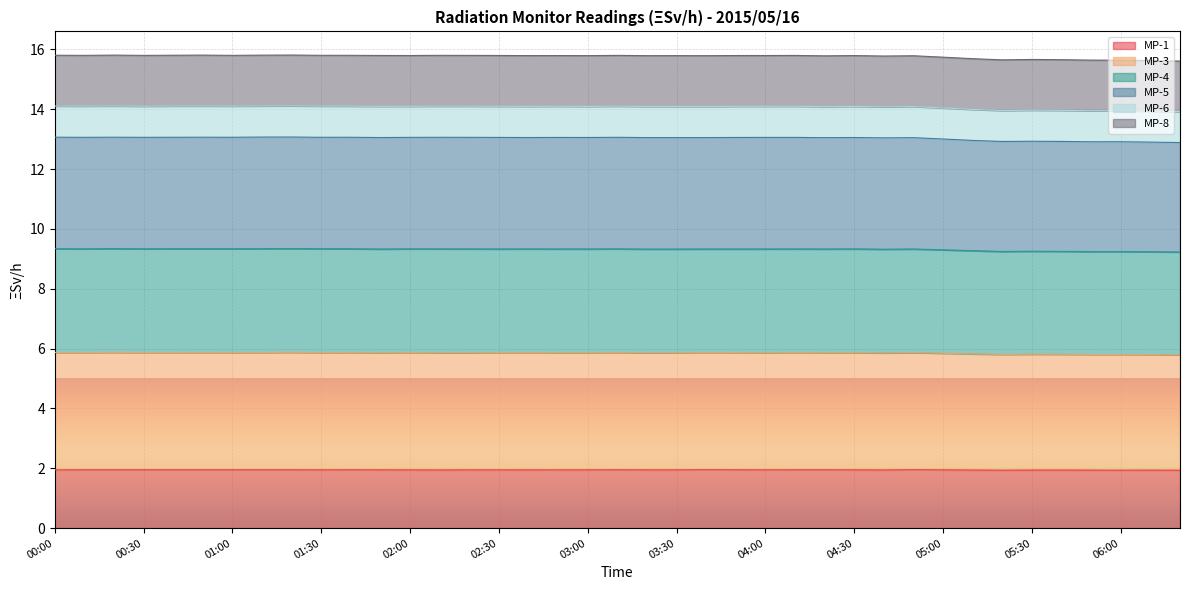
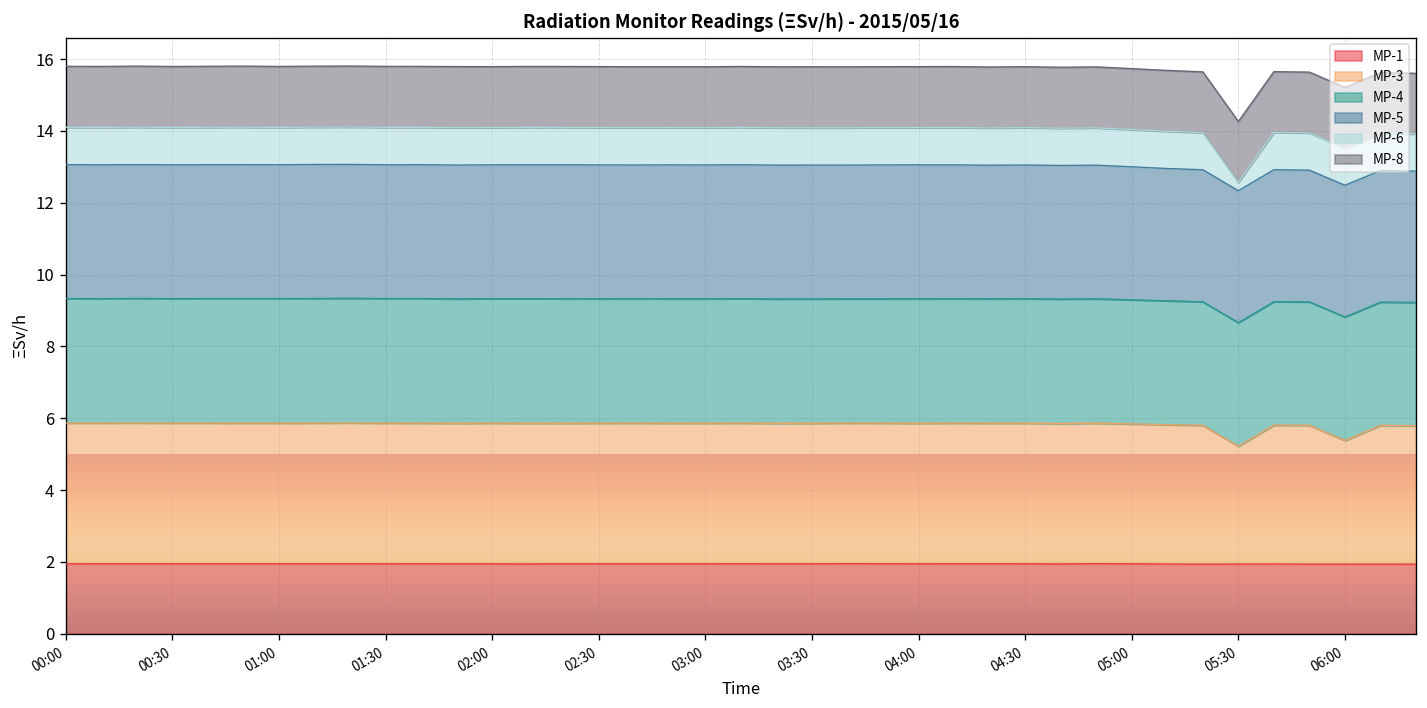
  {
    "MP-1": {
      "00:00": 1.9,
      "00:30": 2.0,
      "01:00": 2.0,
      "01:30": 1.9,
      "02:00": 1.9,
      "02:30": 1.9,
      "03:00": 1.9,
      "03:30": 1.9,
      "04:00": 1.9,
      "04:30": 1.9,
      "05:00": 1.9,
      "05:30": 1.9,
      "06:00": 1.9
    },
    "MP-3": {
      "00:00": 3.9,
      "00:30": 3.9,
      "01:00": 3.9,
      "01:30": 3.9,
      "02:00": 3.9,
      "02:30": 3.9,
      "03:00": 3.9,
      "03:30": 3.9,
      "04:00": 3.9,
      "04:30": 3.9,
      "05:00": 3.9,
-     "05:30": 3.9,
-     "06:00": 3.9
+     "05:30": 3.3,
+     "06:00": 3.4
    },
    "MP-6": {
      "00:00": 1.0,
      "00:30": 1.0,
      "01:00": 1.0,
      "01:30": 1.0,
      "02:00": 1.0,
      "02:30": 1.0,
      "03:00": 1.0,
      "03:30": 1.0,
      "04:00": 1.0,
      "04:30": 1.0,
      "05:00": 1.0,
-     "05:30": 1.0
+     "05:30": 0.2
    }
  }
